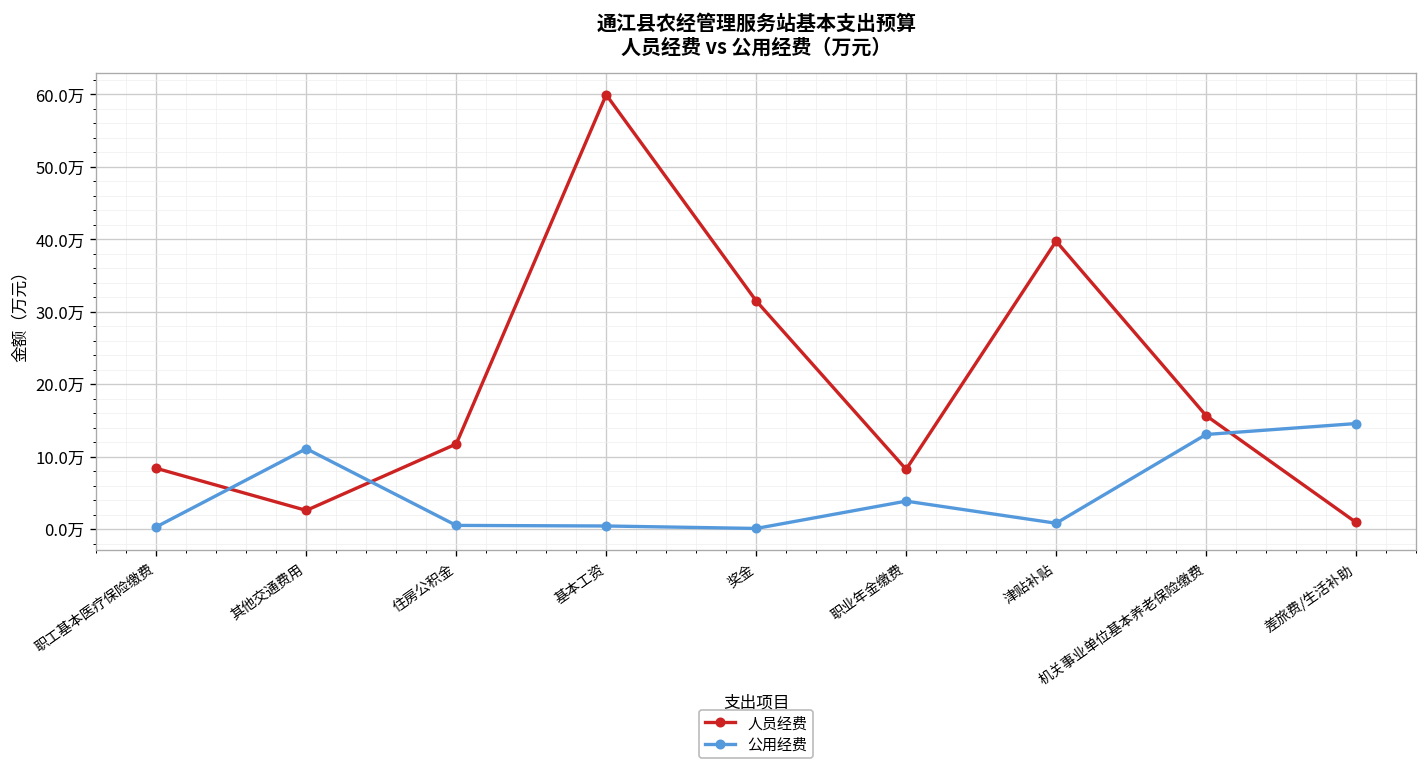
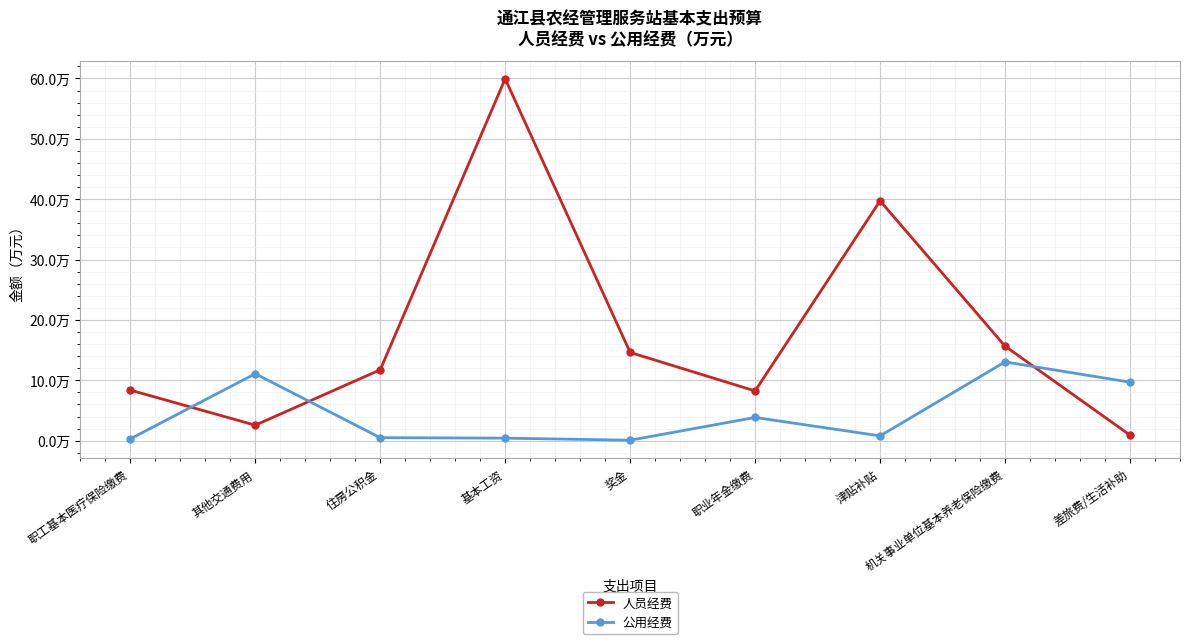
  {
    "人员经费": {
      "职工基本医疗保险缴费": "8万",
      "其他交通费用": "3万",
      "住房公积金": "12万",
      "基本工资": "60万",
-     "奖金": "31万",
+     "奖金": "15万",
      "职业年金缴费": "8万",
      "津贴补贴": "40万",
      "机关事业单位基本养老保险缴费": "16万",
      "差旅费/生活补助": "1万"
    },
    "公用经费": {
      "职工基本医疗保险缴费": "0万",
      "其他交通费用": "11万",
      "住房公积金": "1万",
      "基本工资": "0万",
      "奖金": "0万",
      "职业年金缴费": "4万",
      "津贴补贴": "1万",
      "机关事业单位基本养老保险缴费": "13万",
-     "差旅费/生活补助": "15万"
+     "差旅费/生活补助": "10万"
    }
  }
